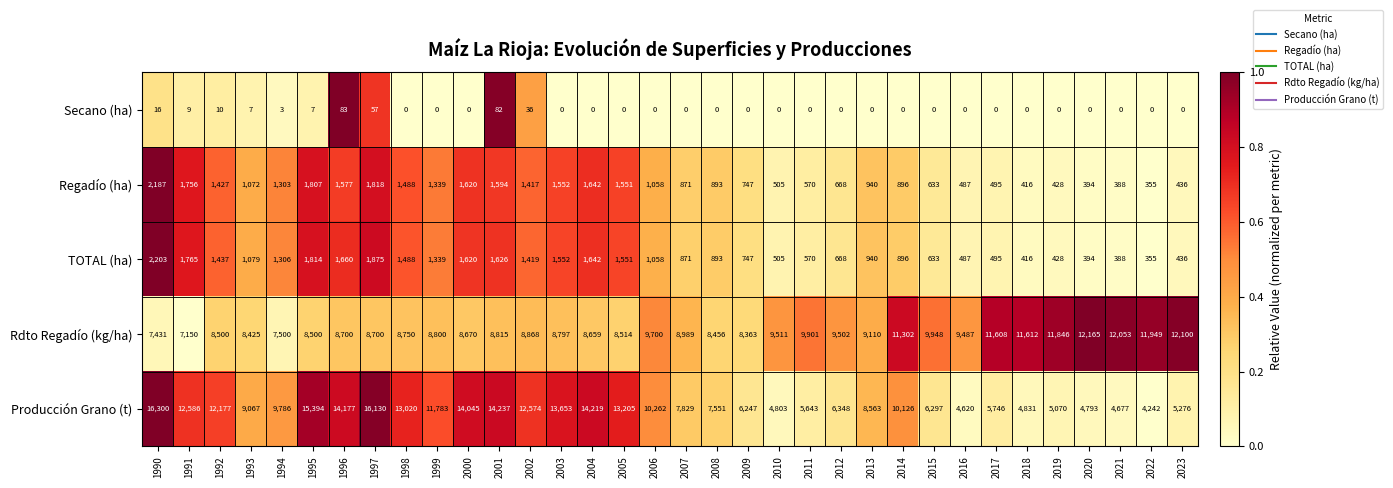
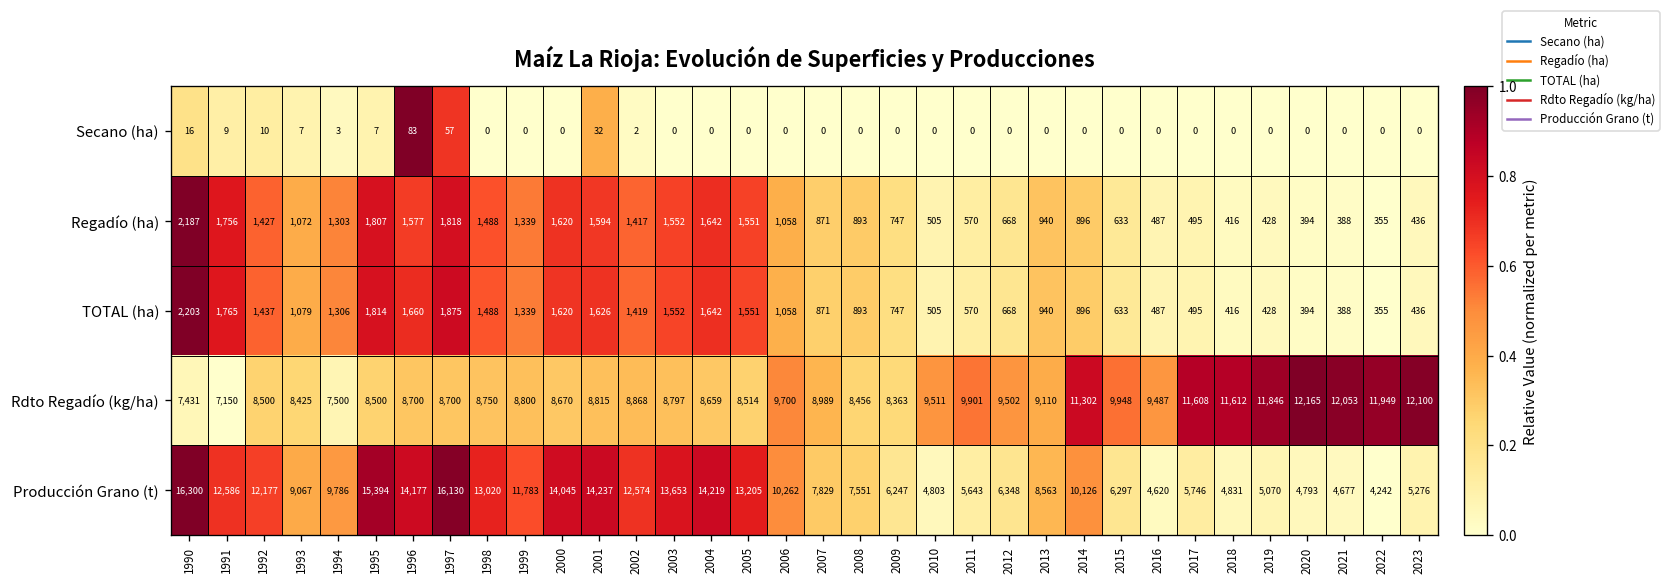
  {
    "Secano (ha)": {
      "1990": "16",
      "1991": "9",
      "1992": "10",
      "1993": "7",
      "1994": "3",
      "1995": "7",
      "1996": "83",
      "1997": "57",
      "1998": "0",
      "1999": "0",
      "2000": "0",
-     "2001": "82",
-     "2002": "36",
+     "2001": "32",
+     "2002": "2",
      "2003": "0",
      "2004": "0",
      "2005": "0",
      "2006": "0",
      "2007": "0",
      "2008": "0",
      "2009": "0",
      "2010": "0",
      "2011": "0",
      "2012": "0",
      "2013": "0",
      "2014": "0",
      "2015": "0",
      "2016": "0",
      "2017": "0",
      "2018": "0",
      "2019": "0",
      "2020": "0",
      "2021": "0",
      "2022": "0",
      "2023": "0"
    },
    "Regadío (ha)": {
      "1990": "2,187",
      "1991": "1,756",
      "1992": "1,427",
      "1993": "1,072",
      "1994": "1,303",
      "1995": "1,807",
      "1996": "1,577",
      "1997": "1,818",
      "1998": "1,488",
      "1999": "1,339",
      "2000": "1,620",
      "2001": "1,594",
      "2002": "1,417",
      "2003": "1,552",
      "2004": "1,642",
      "2005": "1,551",
      "2006": "1,058",
      "2007": "871",
      "2008": "893",
      "2009": "747",
      "2010": "505",
      "2011": "570",
      "2012": "668",
      "2013": "940",
      "2014": "896",
      "2015": "633",
      "2016": "487",
      "2017": "495",
      "2018": "416",
      "2019": "428",
      "2020": "394",
      "2021": "388",
      "2022": "355",
      "2023": "436"
    },
    "TOTAL (ha)": {
      "1990": "2,203",
      "1991": "1,765",
      "1992": "1,437",
      "1993": "1,079",
      "1994": "1,306",
      "1995": "1,814",
      "1996": "1,660",
      "1997": "1,875",
      "1998": "1,488",
      "1999": "1,339",
      "2000": "1,620",
      "2001": "1,626",
      "2002": "1,419",
      "2003": "1,552",
      "2004": "1,642",
      "2005": "1,551",
      "2006": "1,058",
      "2007": "871",
      "2008": "893",
      "2009": "747",
      "2010": "505",
      "2011": "570",
      "2012": "668",
      "2013": "940",
      "2014": "896",
      "2015": "633",
      "2016": "487",
      "2017": "495",
      "2018": "416",
      "2019": "428",
      "2020": "394",
      "2021": "388",
      "2022": "355",
      "2023": "436"
    },
    "Rdto Regadío (kg/ha)": {
      "1990": "7,431",
      "1991": "7,150",
      "1992": "8,500",
      "1993": "8,425",
      "1994": "7,500",
      "1995": "8,500",
      "1996": "8,700",
      "1997": "8,700",
      "1998": "8,750",
      "1999": "8,800",
      "2000": "8,670",
      "2001": "8,815",
      "2002": "8,868",
      "2003": "8,797",
      "2004": "8,659",
      "2005": "8,514",
      "2006": "9,700",
      "2007": "8,989",
      "2008": "8,456",
      "2009": "8,363",
      "2010": "9,511",
      "2011": "9,901",
      "2012": "9,502",
      "2013": "9,110",
      "2014": "11,302",
      "2015": "9,948",
      "2016": "9,487",
      "2017": "11,608",
      "2018": "11,612",
      "2019": "11,846",
      "2020": "12,165",
      "2021": "12,053",
      "2022": "11,949",
      "2023": "12,100"
    },
    "Producción Grano (t)": {
      "1990": "16,300",
      "1991": "12,586",
      "1992": "12,177",
      "1993": "9,067",
      "1994": "9,786",
      "1995": "15,394",
      "1996": "14,177",
      "1997": "16,130",
      "1998": "13,020",
      "1999": "11,783",
      "2000": "14,045",
      "2001": "14,237",
      "2002": "12,574",
      "2003": "13,653",
      "2004": "14,219",
      "2005": "13,205",
      "2006": "10,262",
      "2007": "7,829",
      "2008": "7,551",
      "2009": "6,247",
      "2010": "4,803",
      "2011": "5,643",
      "2012": "6,348",
      "2013": "8,563",
      "2014": "10,126",
      "2015": "6,297",
      "2016": "4,620",
      "2017": "5,746",
      "2018": "4,831",
      "2019": "5,070",
      "2020": "4,793",
      "2021": "4,677",
      "2022": "4,242",
      "2023": "5,276"
    }
  }
